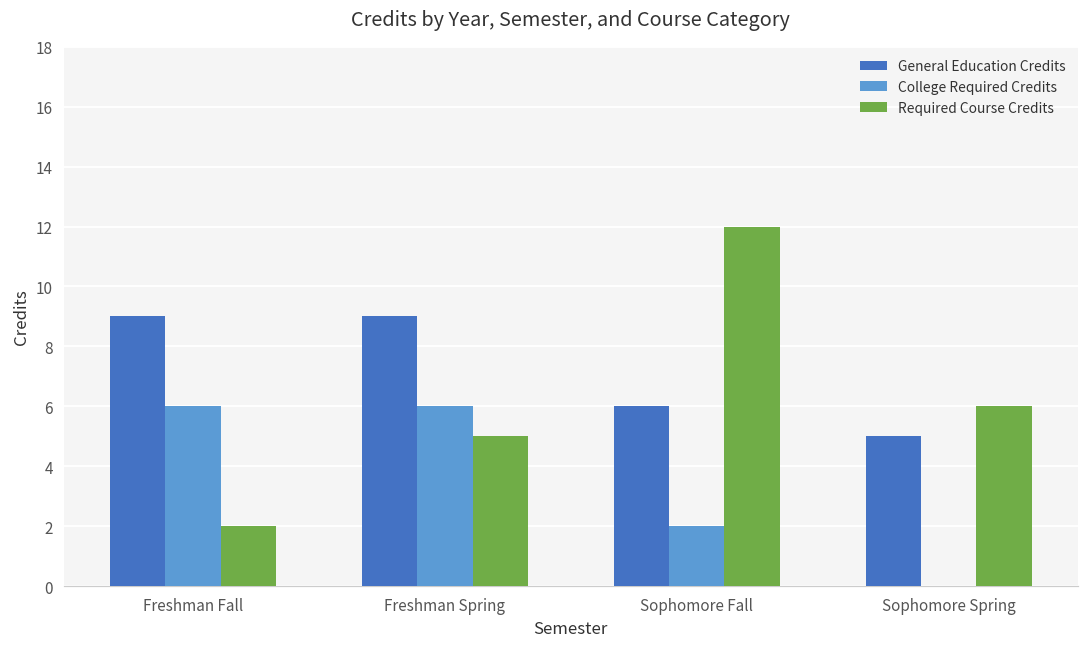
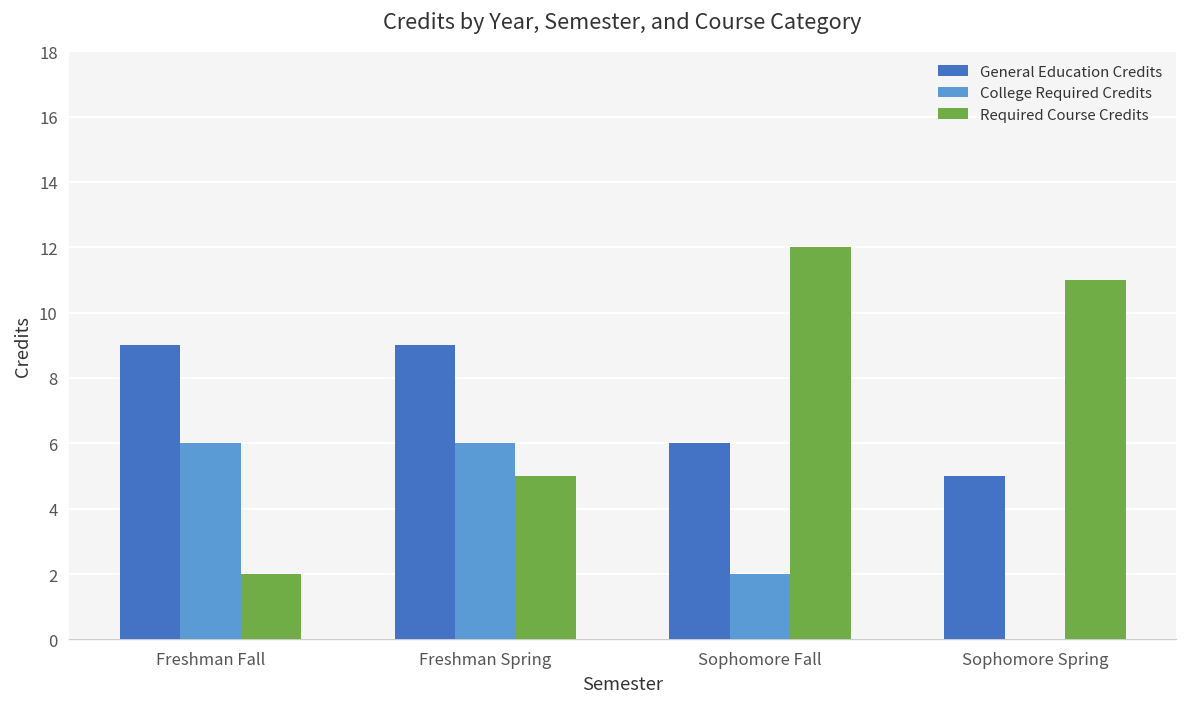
  {
    "Required Course Credits": {
      "Freshman Fall": 2,
      "Freshman Spring": 5,
      "Sophomore Fall": 12,
-     "Sophomore Spring": 6
+     "Sophomore Spring": 11
    }
  }
